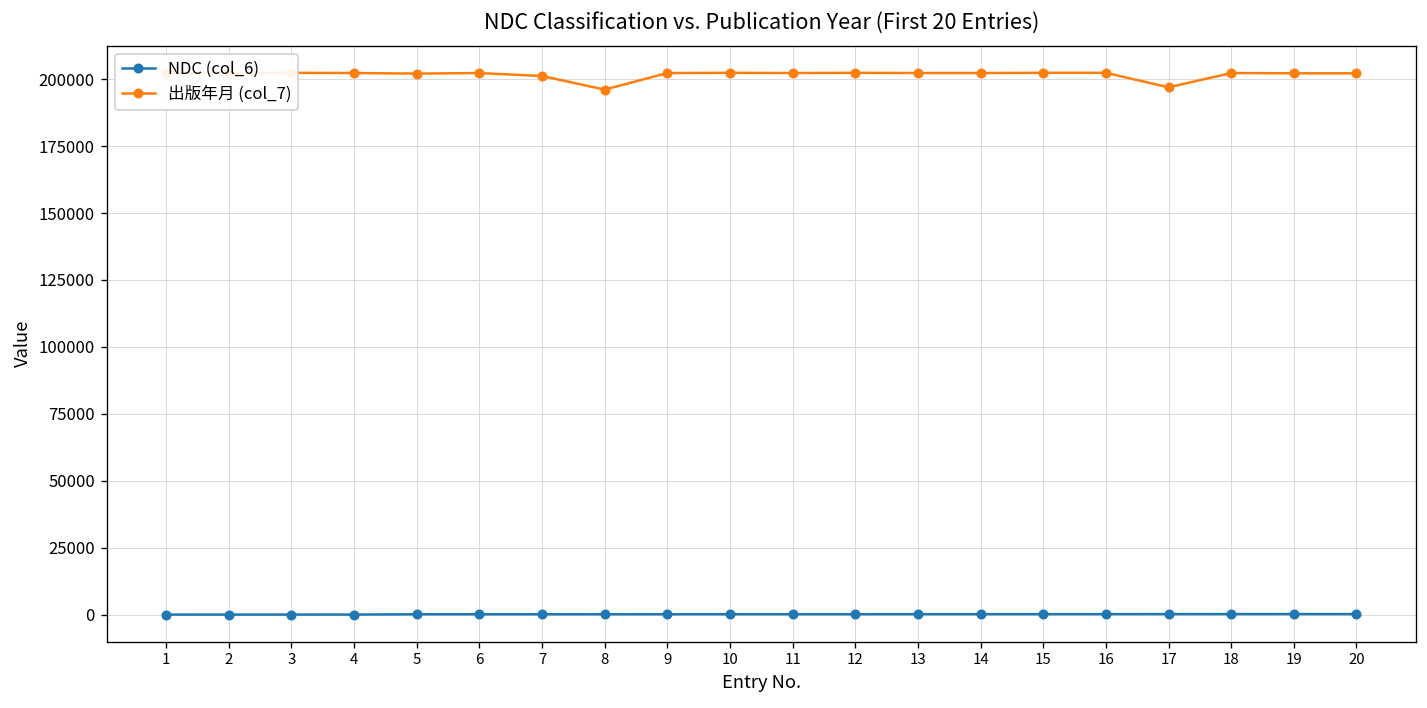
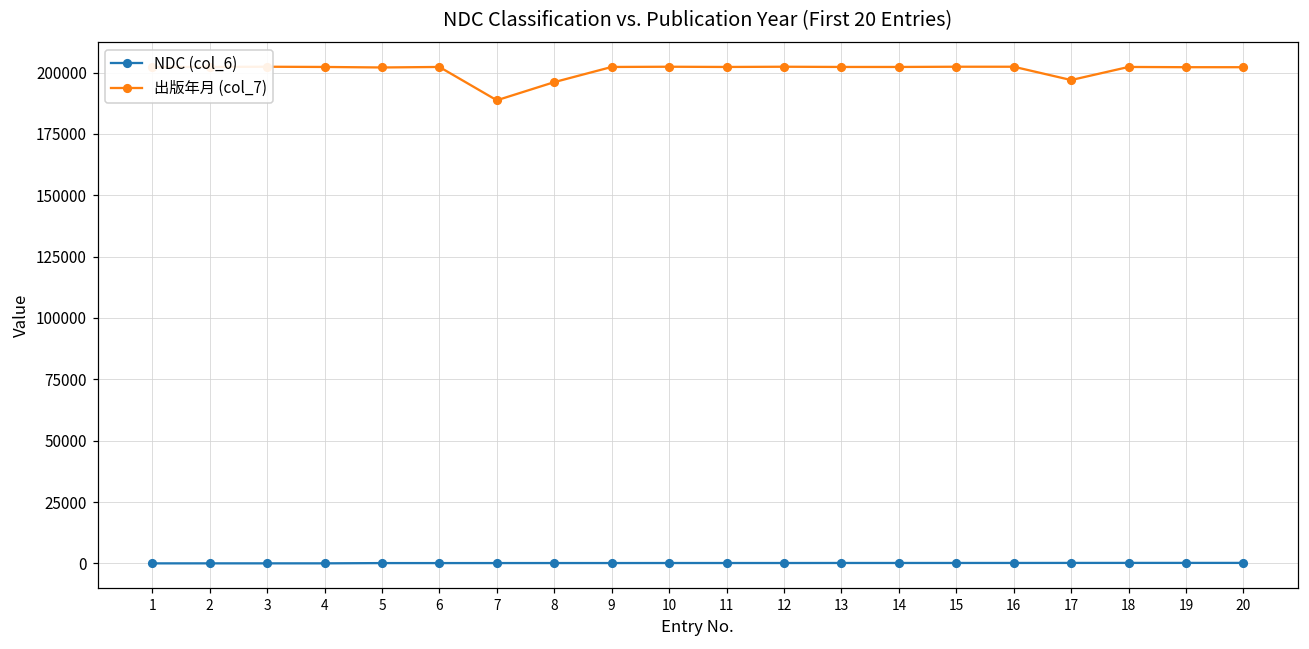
  {
    "NDC (col_6)": {
      "1": 0,
      "2": 0,
      "3": 0,
      "4": 0,
      "5": 0,
      "6": 0,
      "7": 0,
      "8": 0,
      "9": 0,
      "10": 0,
      "11": 0,
      "12": 0,
      "13": 0,
      "14": 0,
      "15": 0,
      "16": 0,
      "17": 0,
      "18": 0,
      "19": 0,
      "20": 0
    },
    "出版年月 (col_7)": {
      "4": 202000,
      "5": 202000,
      "6": 202000,
-     "7": 201000,
+     "7": 189000,
      "8": 196000,
      "9": 202000,
      "10": 202000,
      "11": 202000,
      "12": 202000,
      "13": 202000,
      "14": 202000,
      "15": 202000,
      "16": 202000,
      "17": 197000,
      "18": 202000,
      "19": 202000,
      "20": 202000
    }
  }
